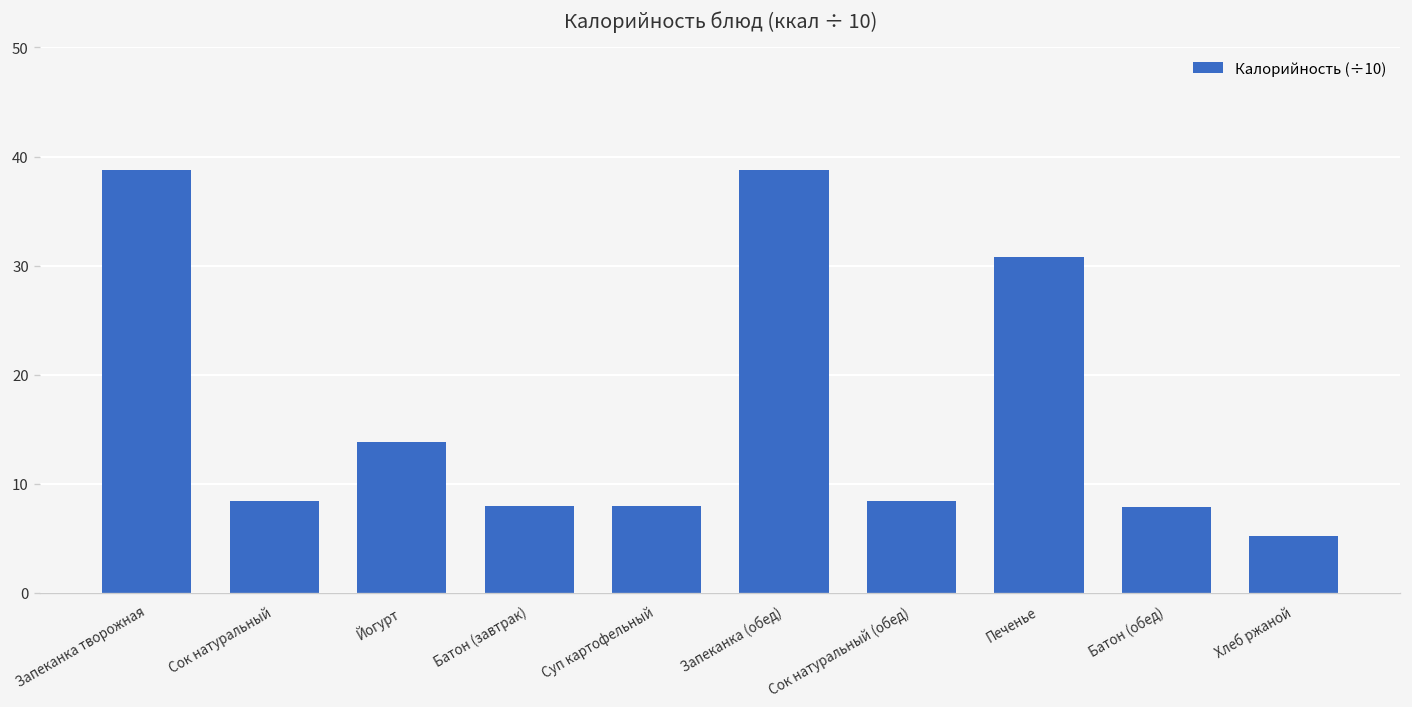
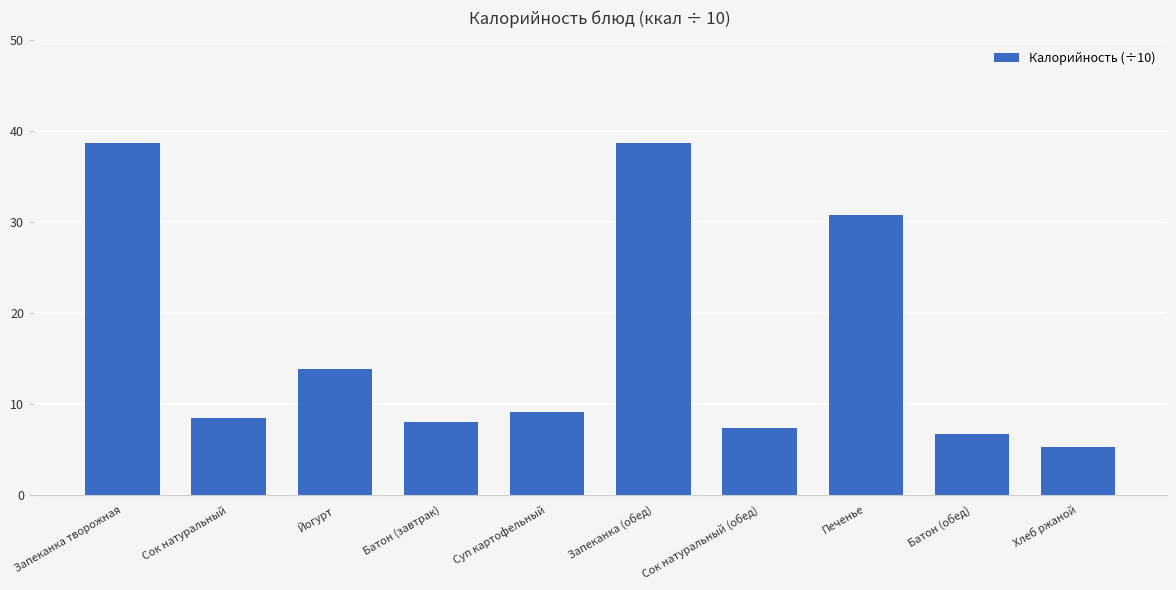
  {
    "Запеканка творожная": 39,
    "Сок натуральный": 8,
    "Йогурт": 14,
    "Батон (завтрак)": 8,
-   "Суп картофельный": 8,
+   "Суп картофельный": 9,
    "Запеканка (обед)": 39,
-   "Сок натуральный (обед)": 8,
+   "Сок натуральный (обед)": 7,
    "Печенье": 31,
-   "Батон (обед)": 8,
+   "Батон (обед)": 7,
    "Хлеб ржаной": 5
  }
